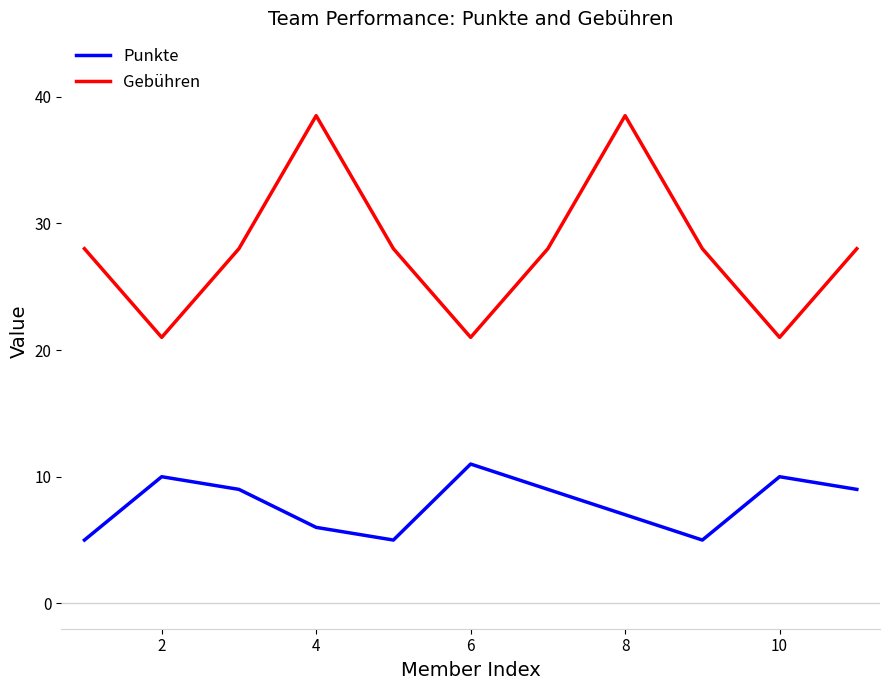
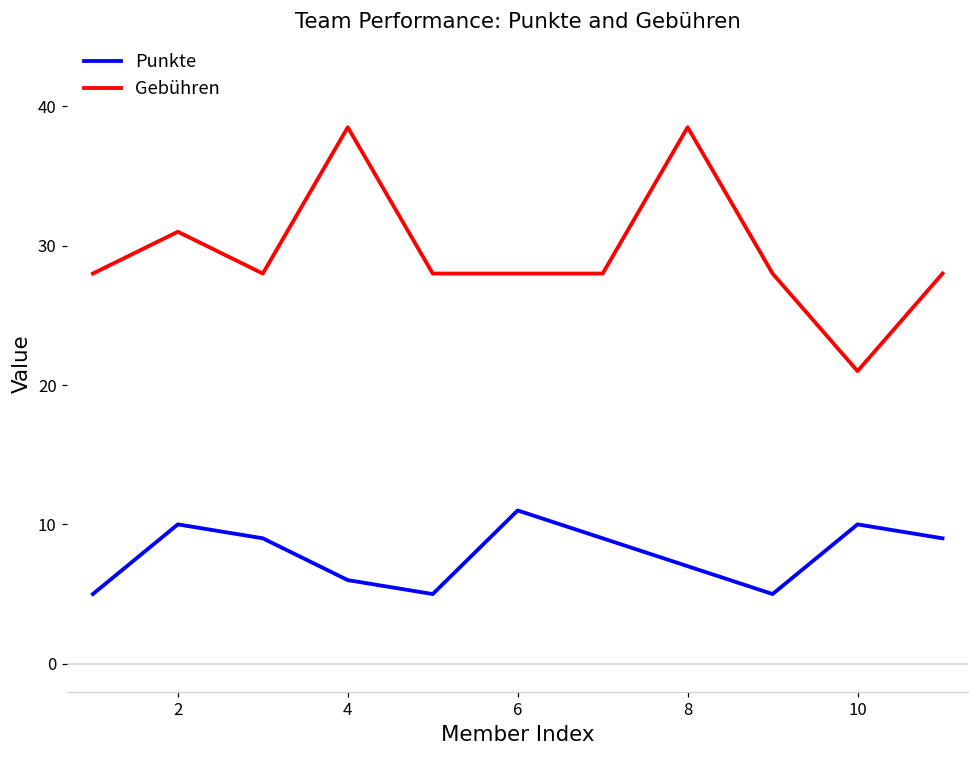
  {
    "Punkte": {
      "2": 10,
      "4": 6,
      "6": 11,
      "8": 7,
      "10": 10
    },
    "Gebühren": {
-     "2": 21,
+     "2": 31,
      "4": 38.5,
-     "6": 21,
+     "6": 28,
      "8": 38.5,
      "10": 21
    }
  }
